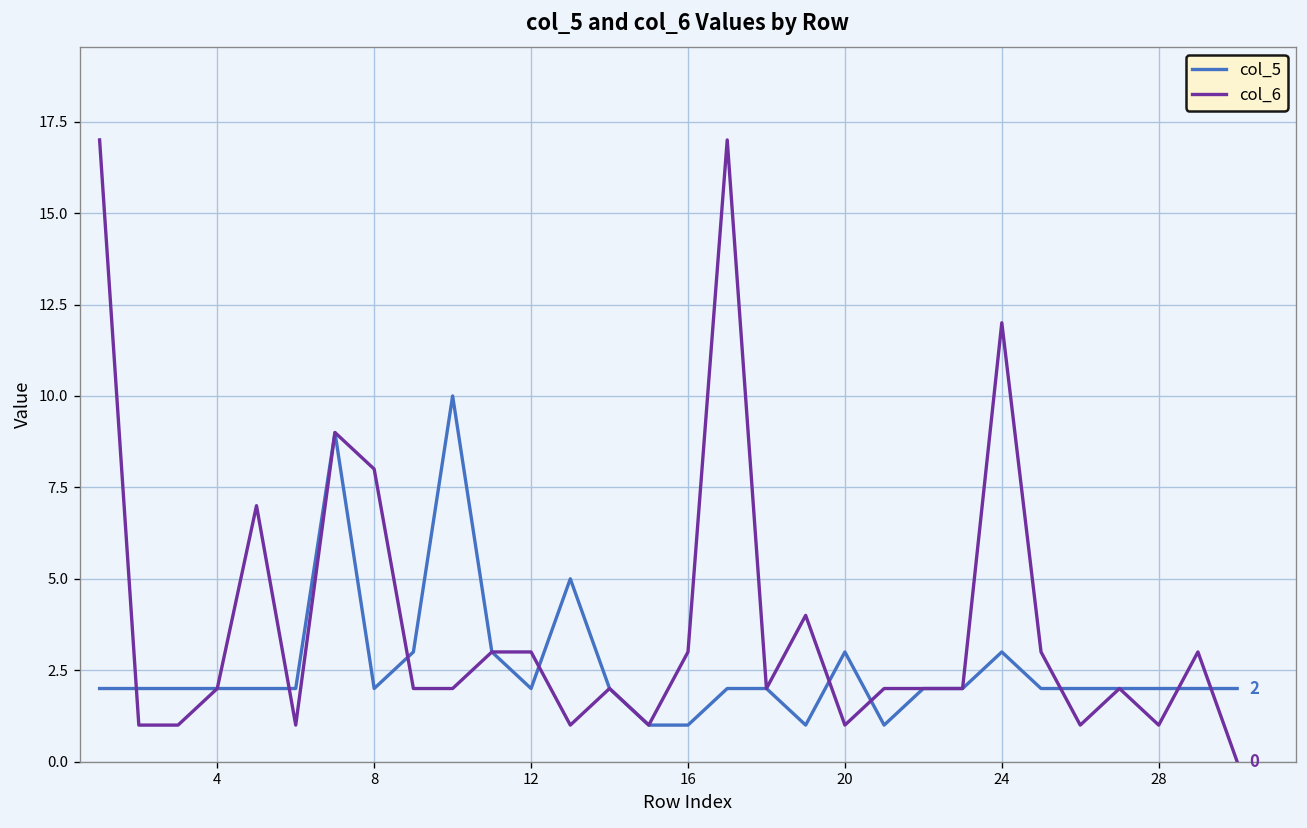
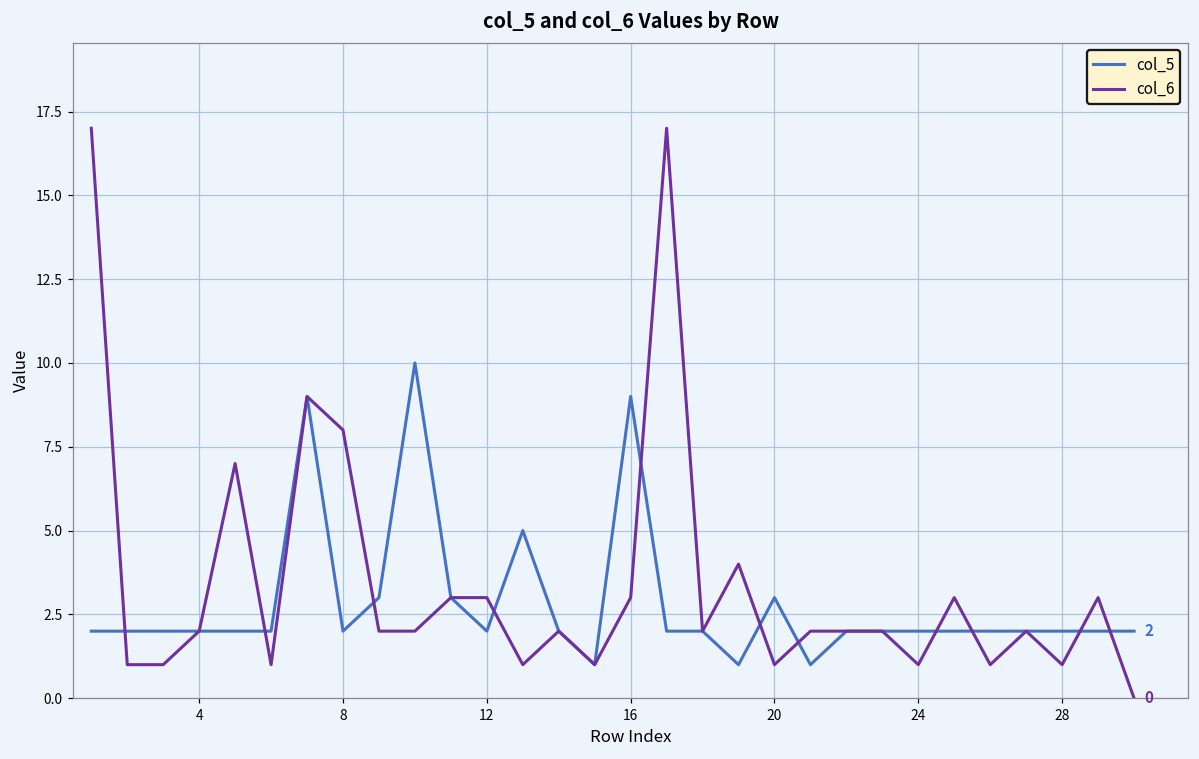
  {
    "col_5": {
      "8": 2,
      "12": 2,
-     "16": 1,
+     "16": 9,
      "20": 3,
-     "24": 3,
+     "24": 2,
      "28": 2
    },
    "col_6": {
      "8": 8,
      "12": 3,
      "16": 3,
      "20": 1,
-     "24": 12,
+     "24": 1,
      "28": 1
    }
  }
